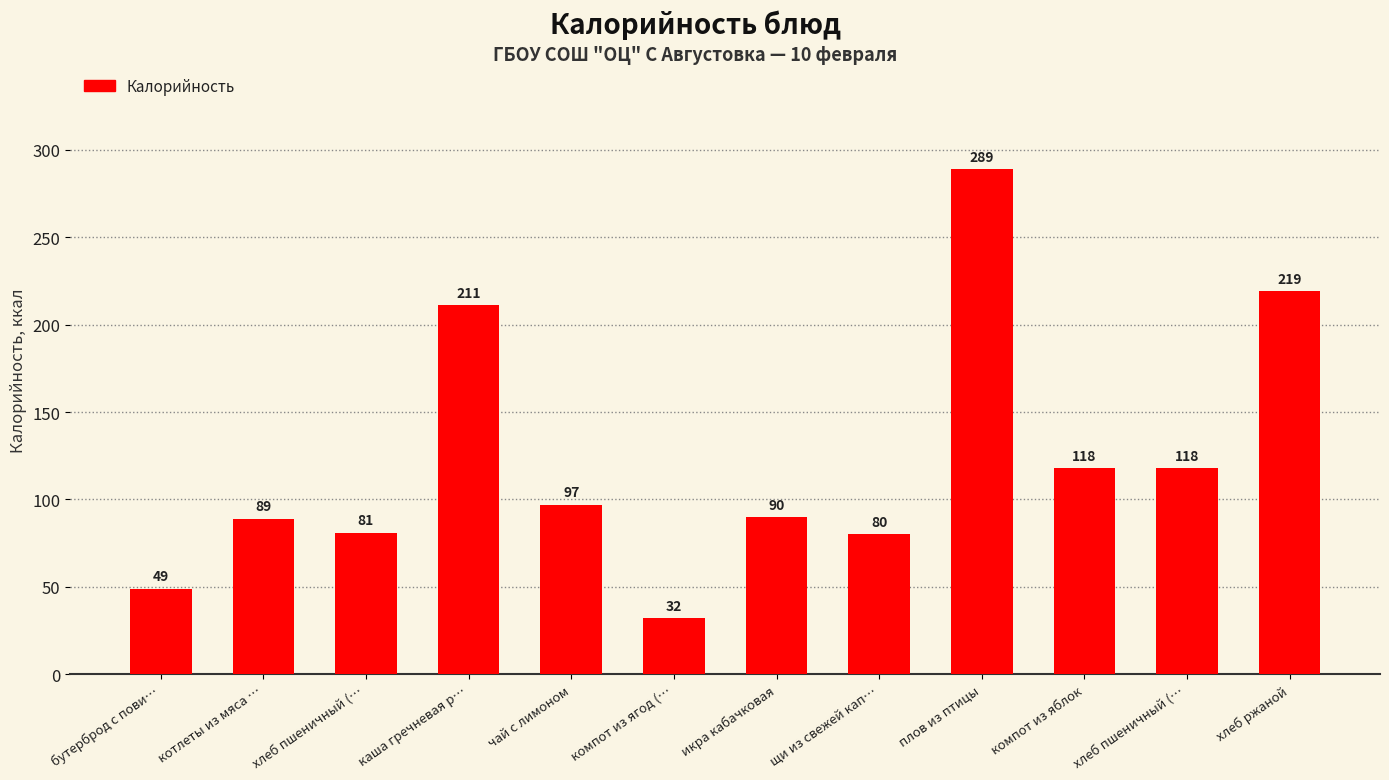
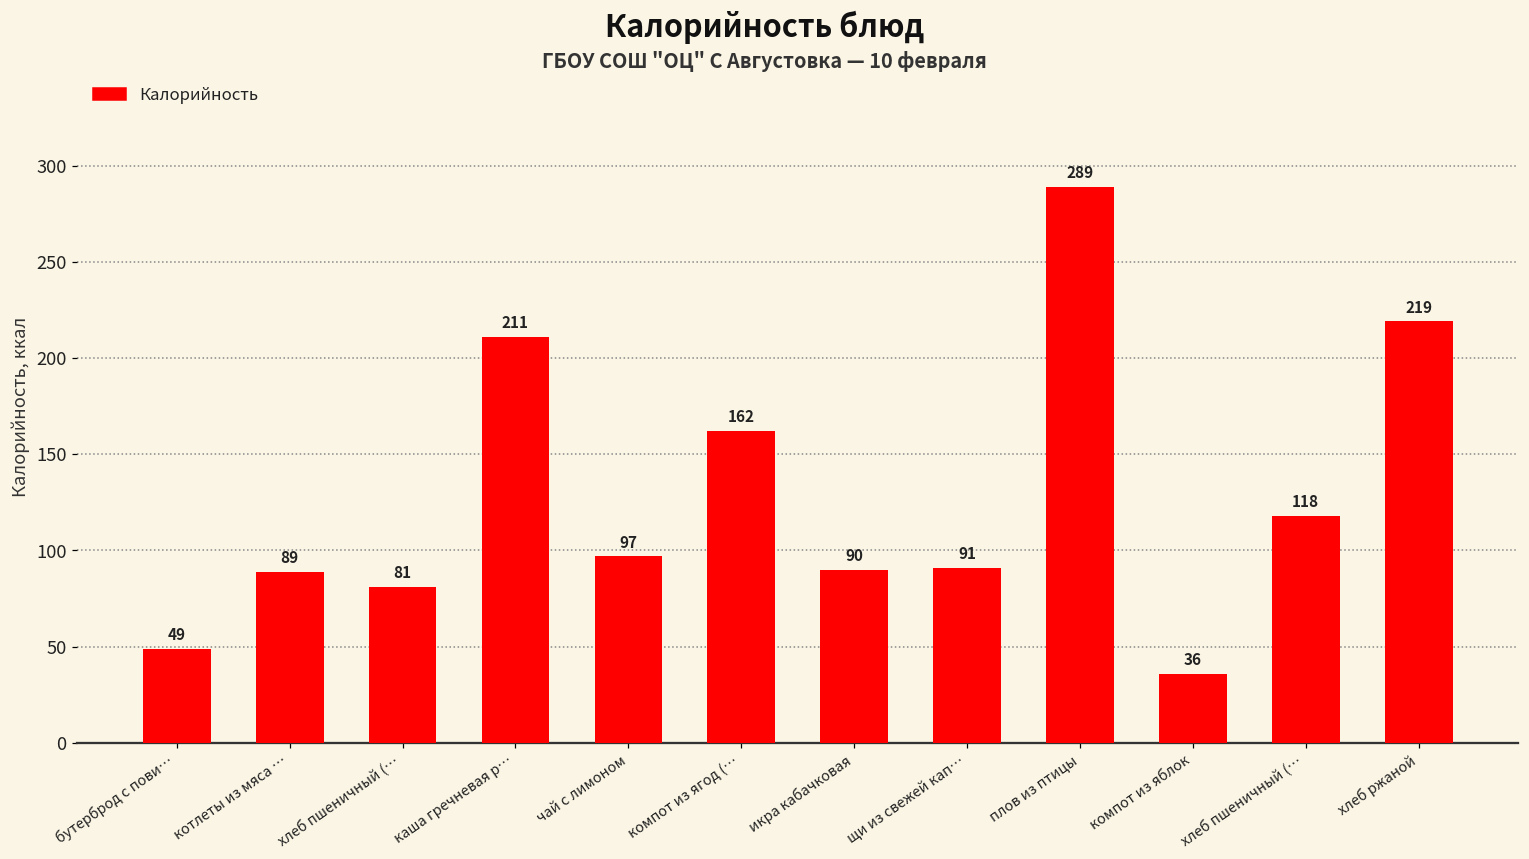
  {
    "бутерброд с пови…": 49,
    "котлеты из мяса …": 89,
    "каша гречневая р…": 211,
    "чай с лимоном": 97,
-   "компот из ягод (…": 32,
+   "компот из ягод (…": 162,
    "икра кабачковая": 90,
-   "щи из свежей кап…": 80,
+   "щи из свежей кап…": 91,
    "плов из птицы": 289,
-   "компот из яблок": 118,
+   "компот из яблок": 36,
    "хлеб ржаной": 219
  }
